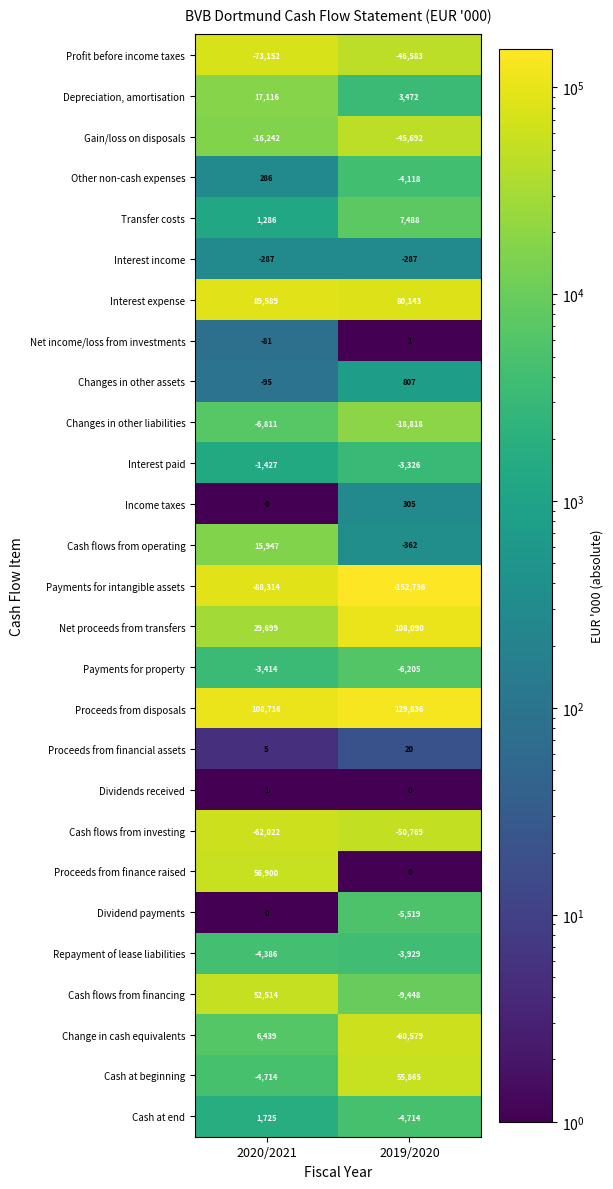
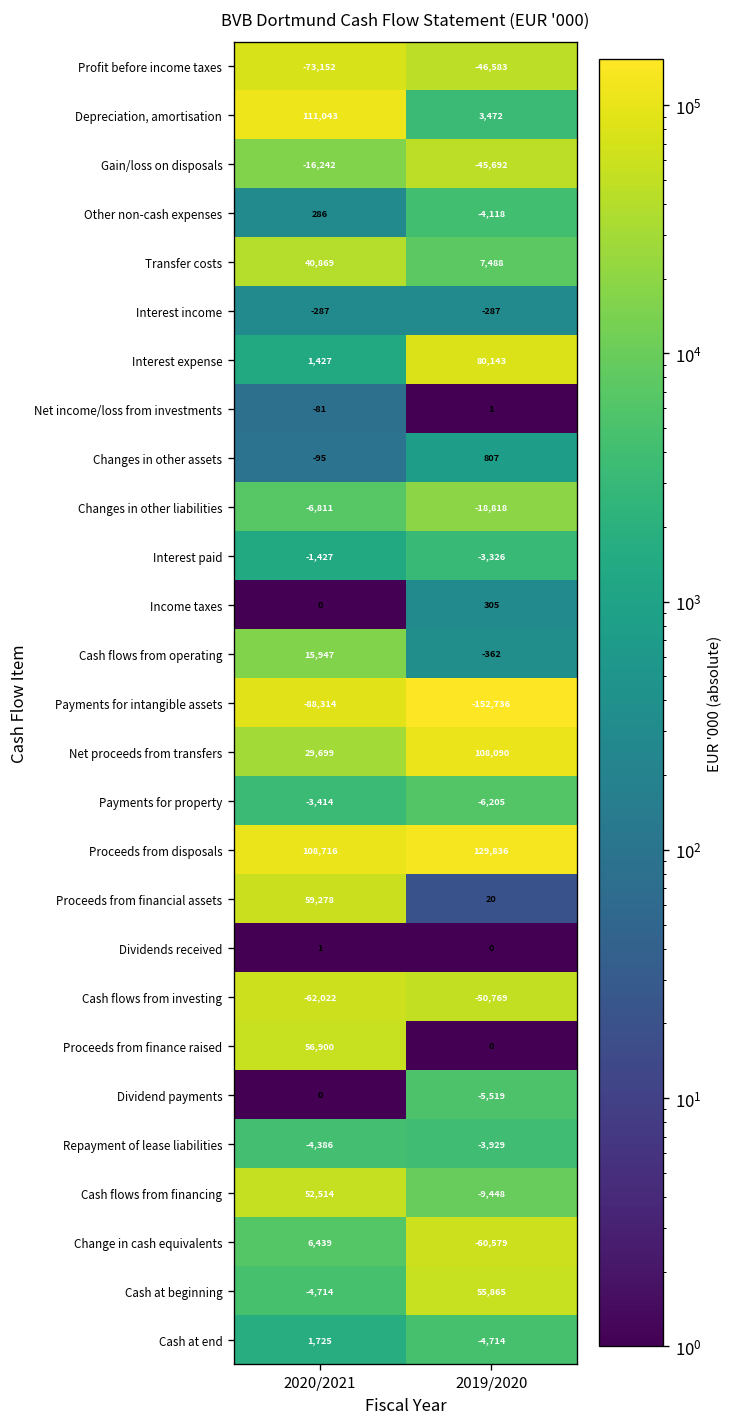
  {
    "Profit before income taxes": {
      "2020/2021": "-73,152",
      "2019/2020": "-46,583"
    },
    "Depreciation, amortisation": {
-     "2020/2021": "17,116",
+     "2020/2021": "111,043",
      "2019/2020": "3,472"
    },
    "Gain/loss on disposals": {
      "2020/2021": "-16,242",
      "2019/2020": "-45,692"
    },
    "Other non-cash expenses": {
      "2020/2021": "286",
      "2019/2020": "-4,118"
    },
    "Transfer costs": {
-     "2020/2021": "1,286",
+     "2020/2021": "40,869",
      "2019/2020": "7,488"
    },
    "Interest income": {
      "2020/2021": "-287",
      "2019/2020": "-287"
    },
    "Interest expense": {
-     "2020/2021": "89,589",
+     "2020/2021": "1,427",
      "2019/2020": "80,143"
    },
    "Net income/loss from investments": {
      "2020/2021": "-81",
      "2019/2020": "1"
    },
    "Changes in other assets": {
      "2020/2021": "-95",
      "2019/2020": "807"
    },
    "Changes in other liabilities": {
      "2020/2021": "-6,811",
      "2019/2020": "-18,818"
    },
    "Interest paid": {
      "2020/2021": "-1,427",
      "2019/2020": "-3,326"
    },
    "Income taxes": {
      "2020/2021": "0",
      "2019/2020": "305"
    },
    "Cash flows from operating": {
      "2020/2021": "15,947",
      "2019/2020": "-362"
    },
    "Payments for intangible assets": {
      "2020/2021": "-88,314",
      "2019/2020": "-152,736"
    },
    "Net proceeds from transfers": {
      "2020/2021": "29,699",
      "2019/2020": "108,090"
    },
    "Payments for property": {
      "2020/2021": "-3,414",
      "2019/2020": "-6,205"
    },
    "Proceeds from disposals": {
      "2020/2021": "108,716",
      "2019/2020": "129,836"
    },
    "Proceeds from financial assets": {
-     "2020/2021": "5",
+     "2020/2021": "59,278",
      "2019/2020": "20"
    },
    "Dividends received": {
      "2020/2021": "1",
      "2019/2020": "0"
    },
    "Cash flows from investing": {
      "2020/2021": "-62,022",
      "2019/2020": "-50,769"
    },
    "Proceeds from finance raised": {
      "2020/2021": "56,900",
      "2019/2020": "0"
    },
    "Dividend payments": {
      "2020/2021": "0",
      "2019/2020": "-5,519"
    },
    "Repayment of lease liabilities": {
      "2020/2021": "-4,386",
      "2019/2020": "-3,929"
    },
    "Cash flows from financing": {
      "2020/2021": "52,514",
      "2019/2020": "-9,448"
    },
    "Change in cash equivalents": {
      "2020/2021": "6,439",
      "2019/2020": "-60,579"
    },
    "Cash at beginning": {
      "2020/2021": "-4,714",
      "2019/2020": "55,865"
    },
    "Cash at end": {
      "2020/2021": "1,725",
      "2019/2020": "-4,714"
    }
  }
